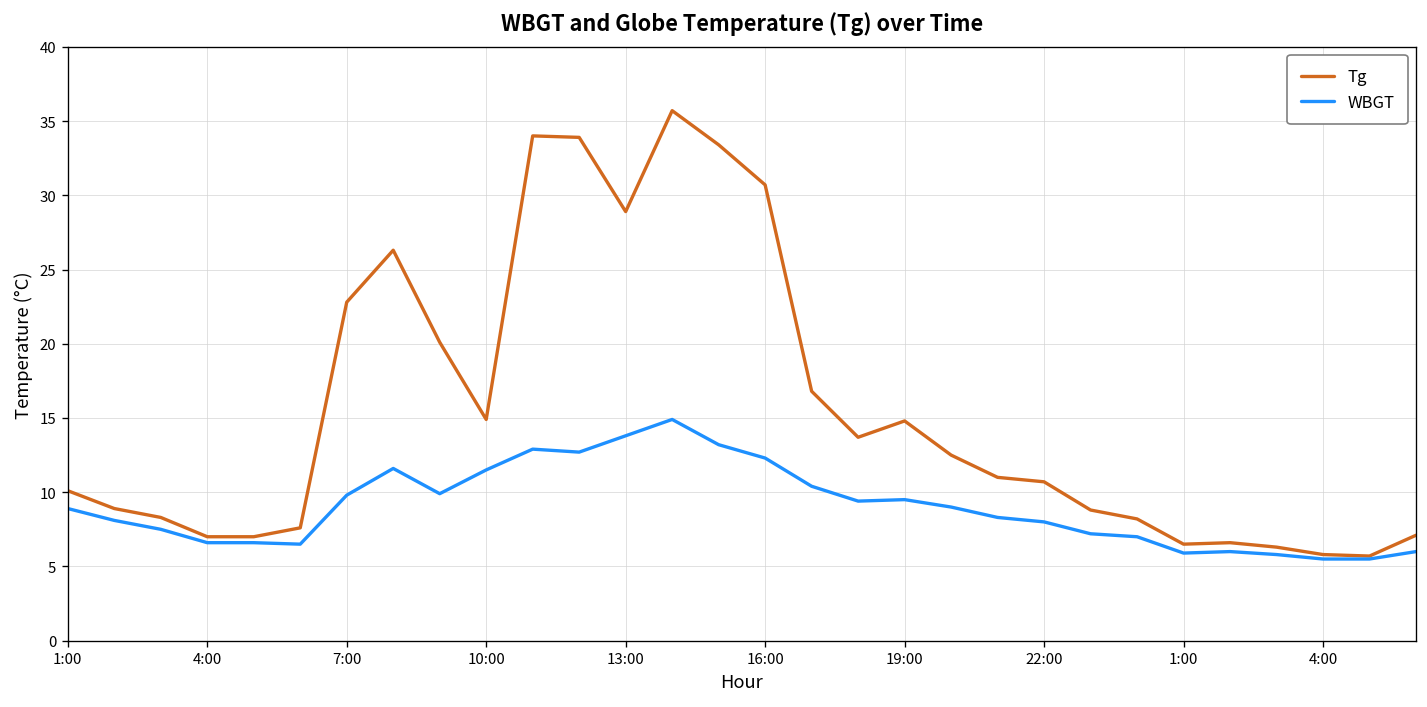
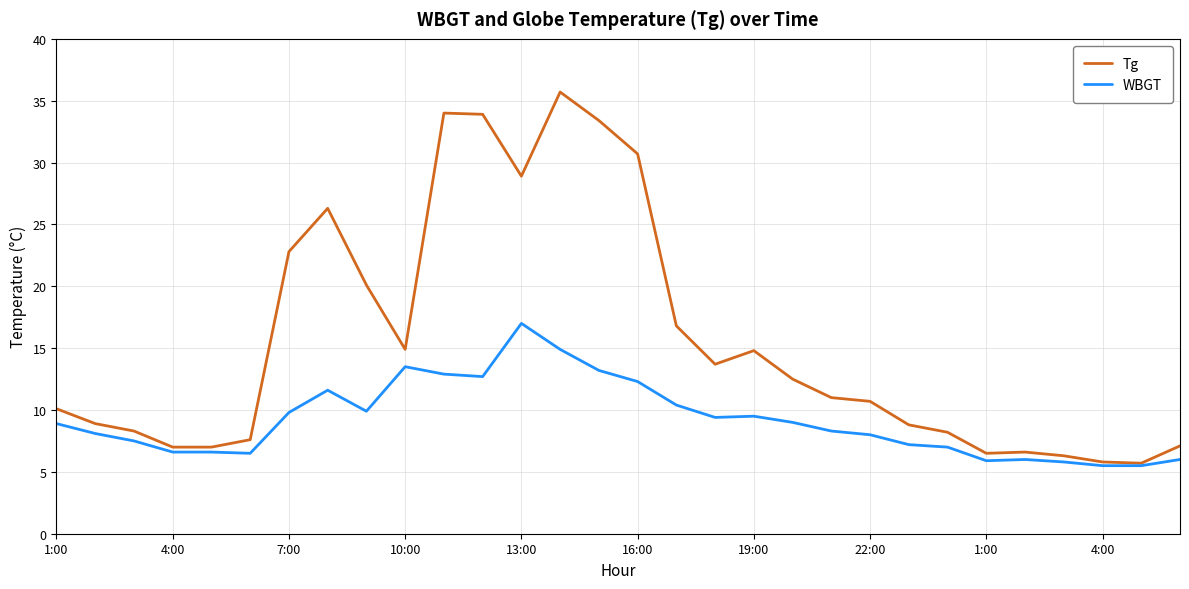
  {
    "Tg": {
      "7:00": 22.8,
      "10:00": 14.9,
      "13:00": 28.9,
      "16:00": 30.7,
      "19:00": 14.8,
      "22:00": 10.7
    },
    "WBGT": {
      "7:00": 9.8,
-     "10:00": 11.5,
-     "13:00": 13.8,
+     "10:00": 13.5,
+     "13:00": 17.0,
      "16:00": 12.3,
      "19:00": 9.5,
      "22:00": 8.0
    }
  }
